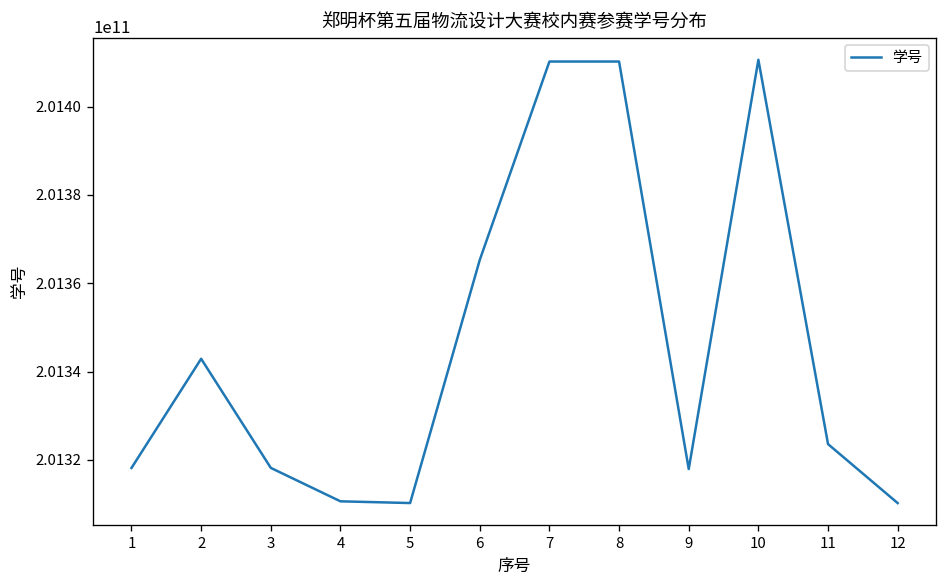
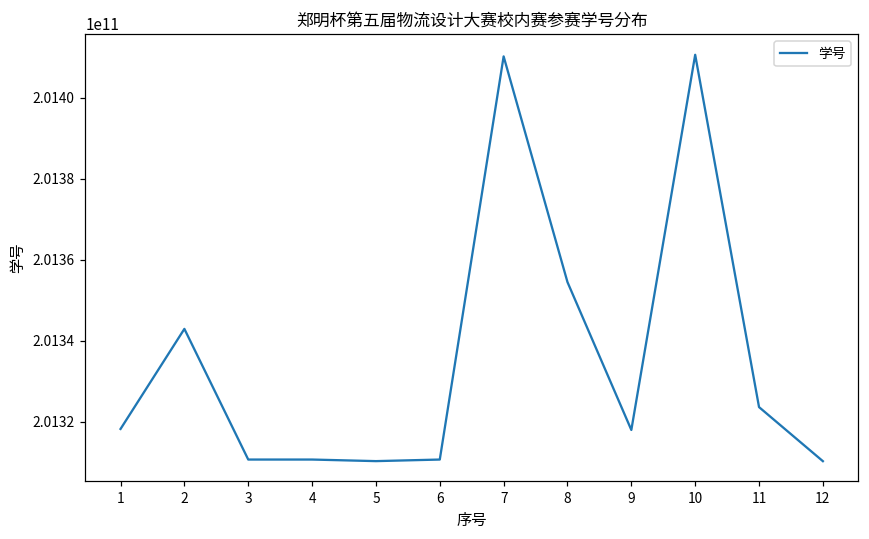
  {
    "1": 201318000000,
    "2": 201343000000,
-   "3": 201318000000,
+   "3": 201311000000,
    "4": 201311000000,
    "5": 201310000000,
-   "6": 201365000000,
+   "6": 201311000000,
    "7": 201410000000,
-   "8": 201410000000,
+   "8": 201354000000,
    "9": 201318000000,
    "10": 201411000000,
    "11": 201324000000,
    "12": 201310000000
  }
